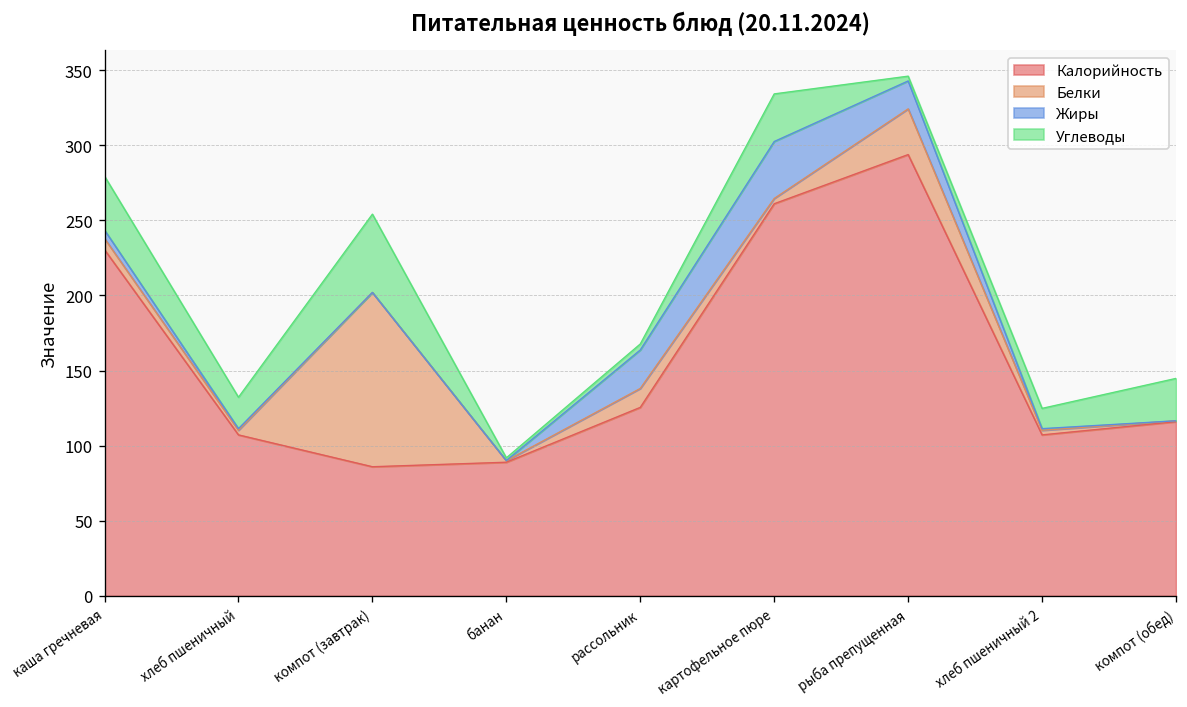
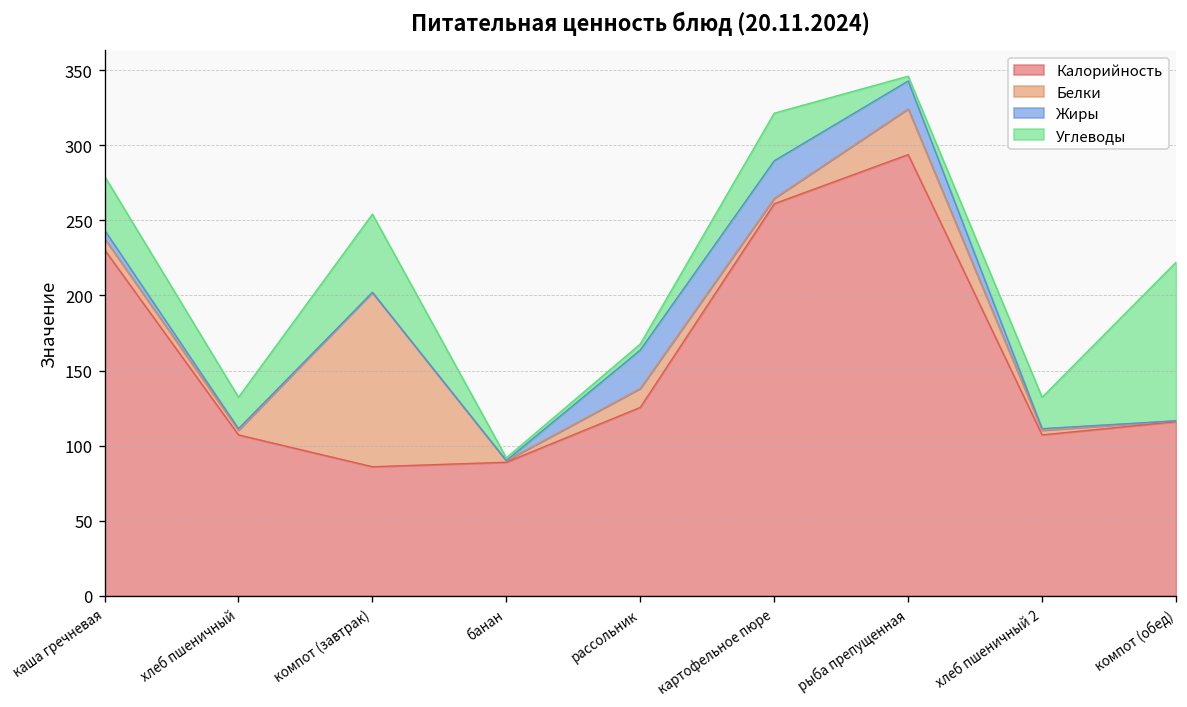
  {
    "Жиры": {
      "каша гречневая": 6,
      "рассольник": 26,
-     "картофельное пюре": 38,
+     "картофельное пюре": 25,
      "рыба препущенная": 19
    },
    "Углеводы": {
      "каша гречневая": 36,
      "хлеб пшеничный": 21,
      "компот (завтрак)": 52,
      "рассольник": 4,
      "картофельное пюре": 32,
      "рыба препущенная": 3,
-     "хлеб пшеничный 2": 14,
-     "компот (обед)": 28
+     "хлеб пшеничный 2": 21,
+     "компот (обед)": 106
    }
  }
